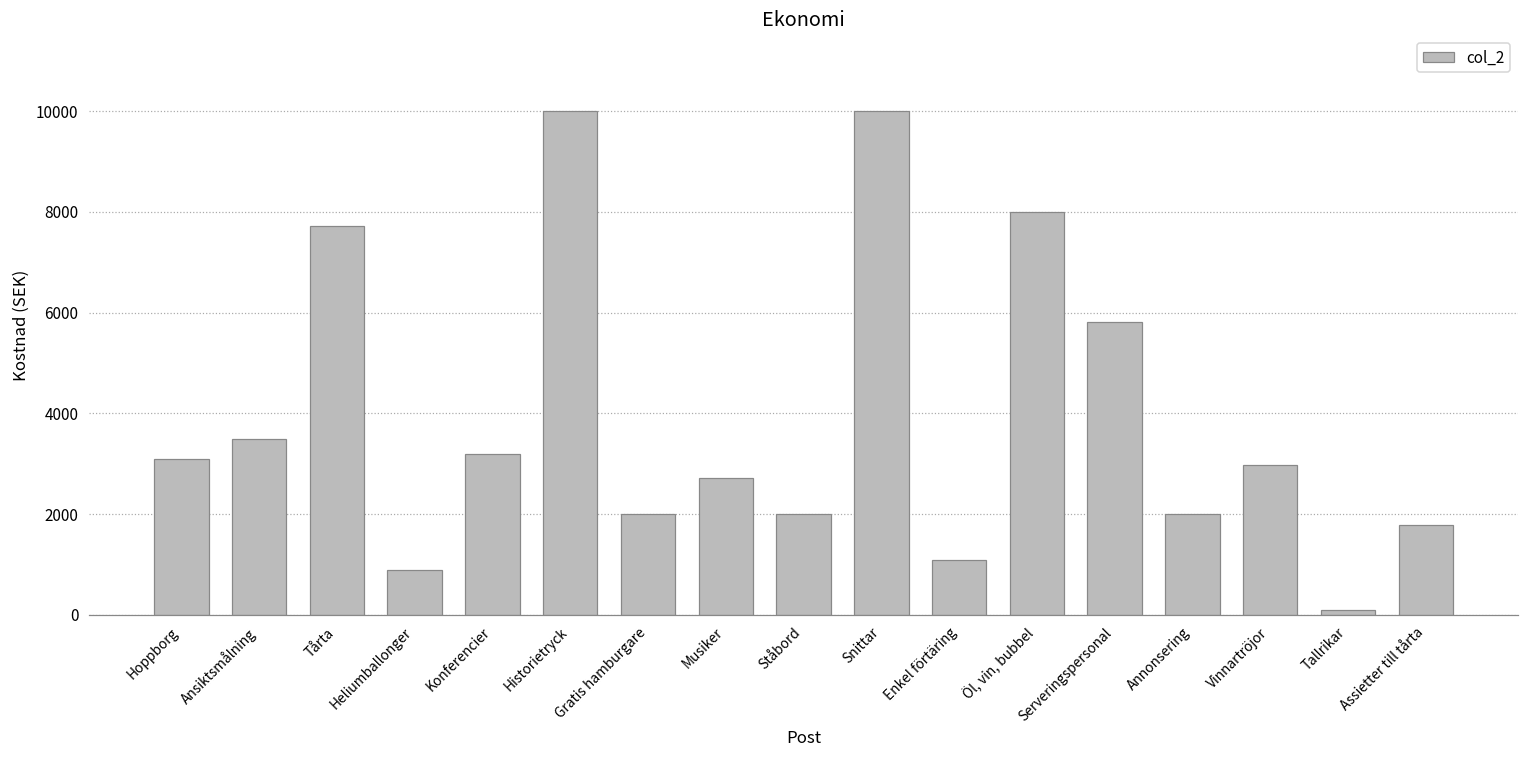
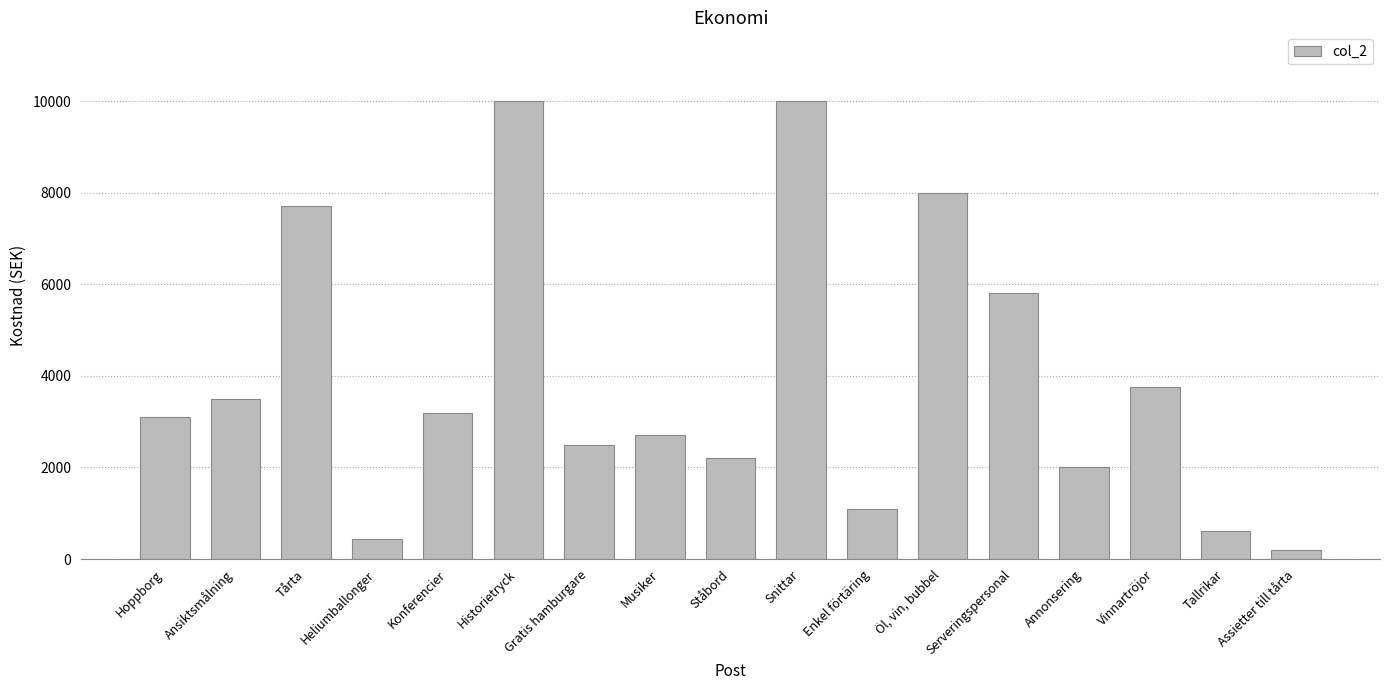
  {
    "Hoppborg": 3100,
    "Ansiktsmålning": 3500,
    "Tårta": 7700,
-   "Heliumballonger": 900,
+   "Heliumballonger": 400,
    "Konferencier": 3200,
    "Historietryck": 10000,
-   "Gratis hamburgare": 2000,
+   "Gratis hamburgare": 2500,
    "Musiker": 2700,
-   "Ståbord": 2000,
+   "Ståbord": 2200,
    "Snittar": 10000,
    "Enkel förtäring": 1100,
    "Öl, vin, bubbel": 8000,
    "Serveringspersonal": 5800,
    "Annonsering": 2000,
-   "Vinnartröjor": 3000,
-   "Tallrikar": 100,
-   "Assietter till tårta": 1800
+   "Vinnartröjor": 3800,
+   "Tallrikar": 600,
+   "Assietter till tårta": 200
  }
